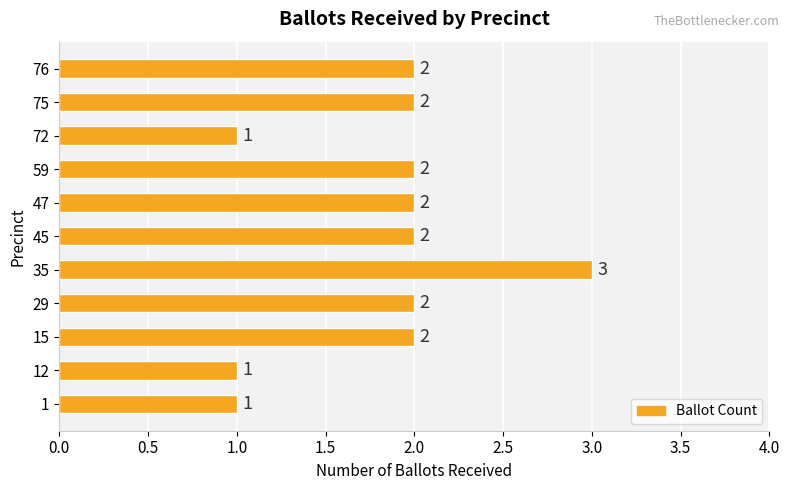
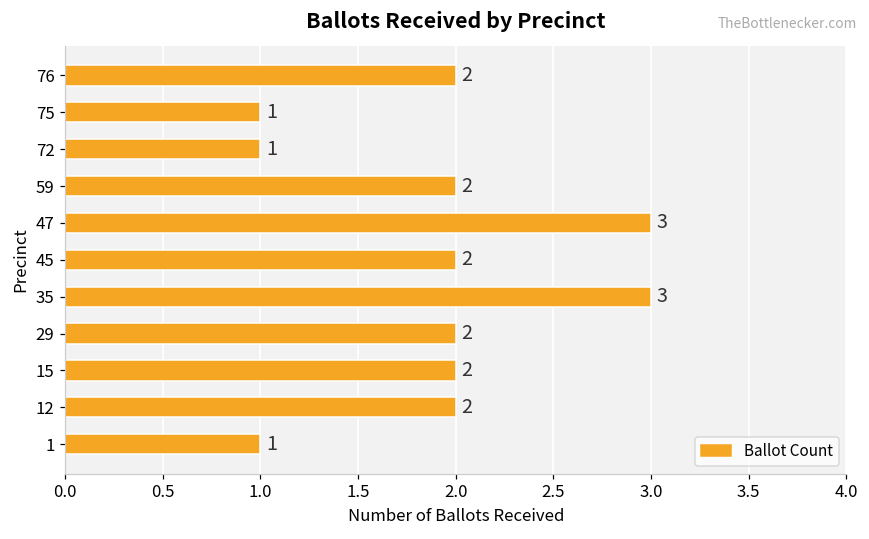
  {
    "76": 2,
-   "75": 2,
+   "75": 1,
    "72": 1,
    "59": 2,
-   "47": 2,
+   "47": 3,
    "45": 2,
    "35": 3,
    "29": 2,
    "15": 2,
-   "12": 1,
+   "12": 2,
    "1": 1
  }
